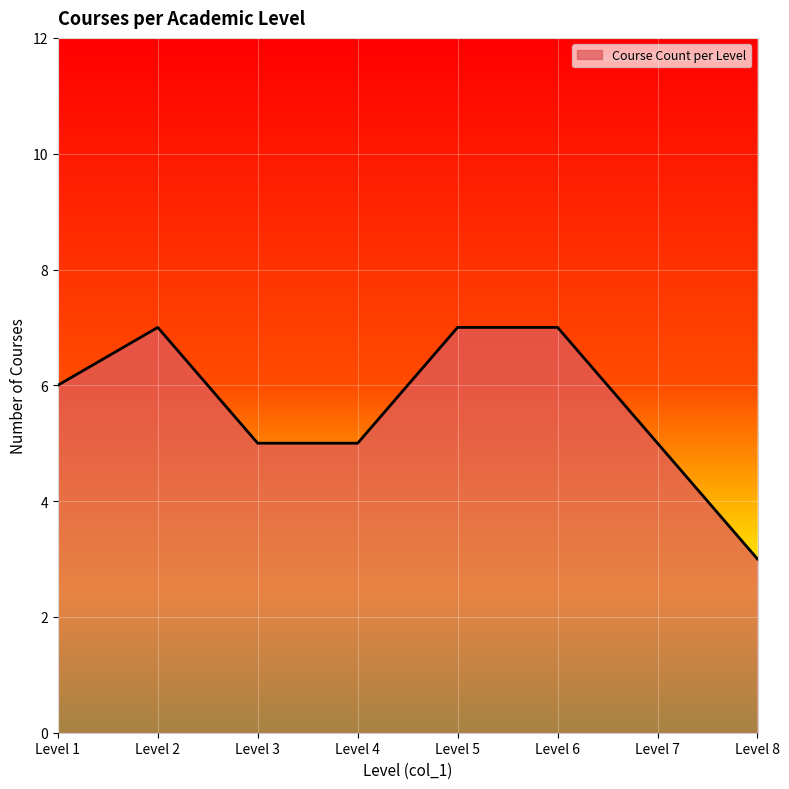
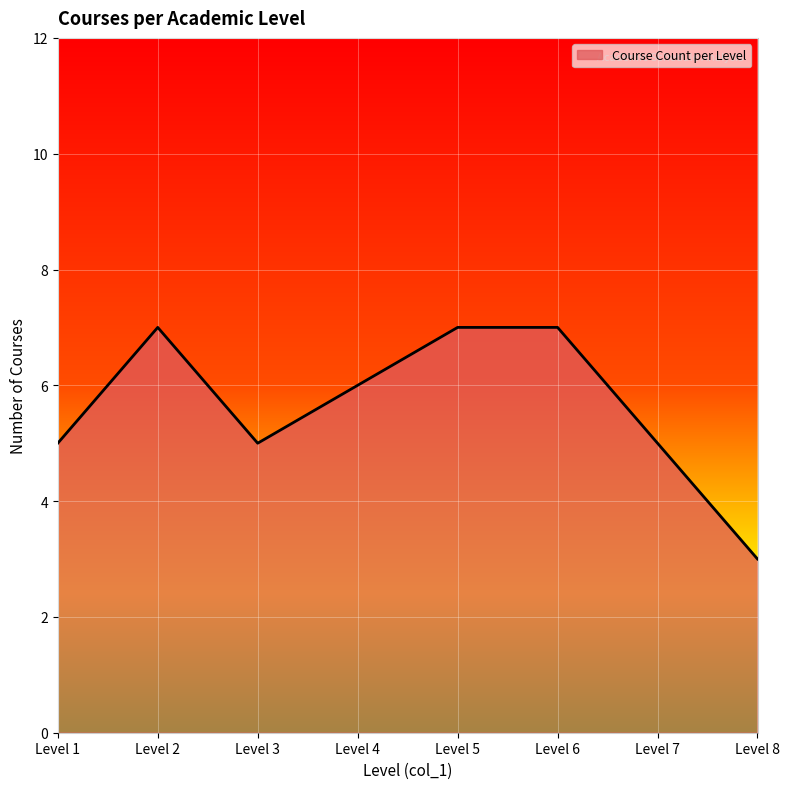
  {
-   "Level 1": 6,
+   "Level 1": 5,
    "Level 2": 7,
    "Level 3": 5,
-   "Level 4": 5,
+   "Level 4": 6,
    "Level 5": 7,
    "Level 6": 7,
    "Level 7": 5,
    "Level 8": 3
  }
